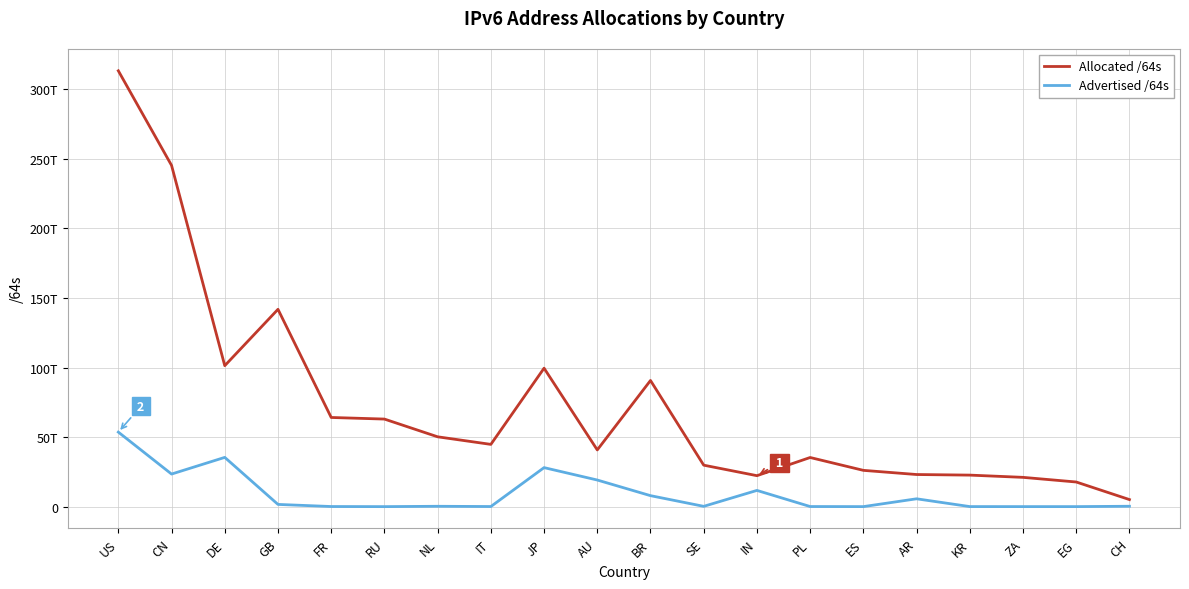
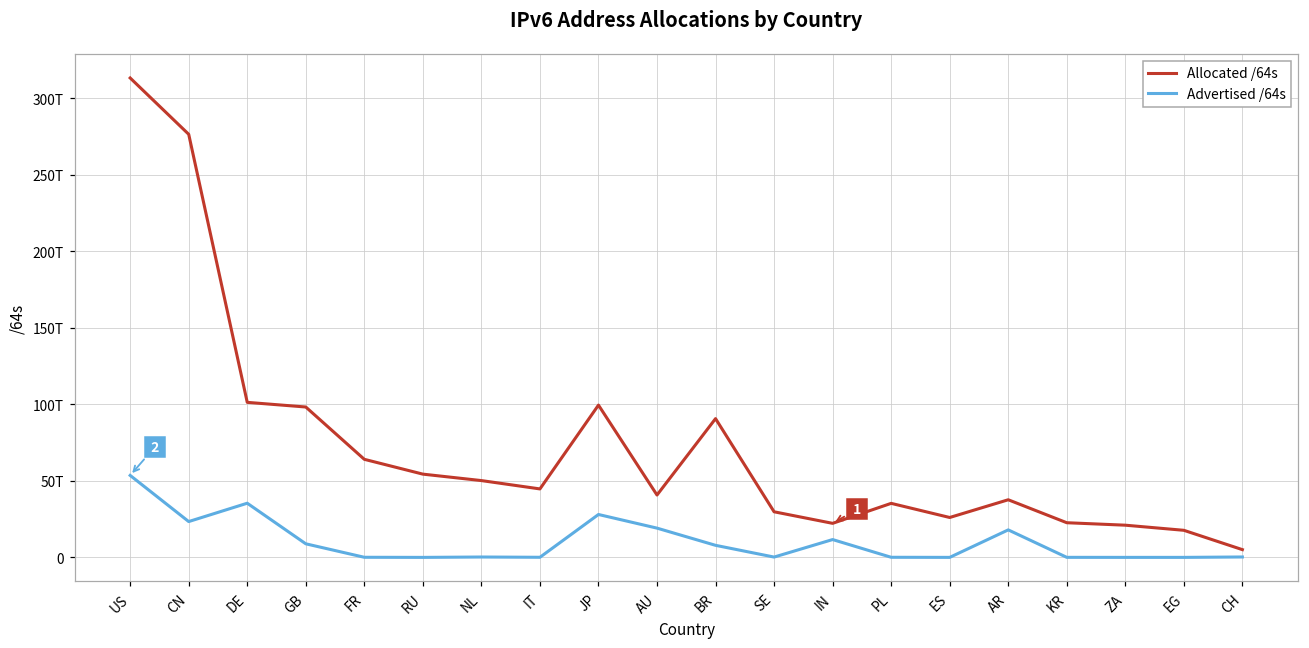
  {
    "Allocated /64s": {
      "US": "313T",
-     "CN": "245T",
+     "CN": "277T",
      "DE": "101T",
-     "GB": "142T",
+     "GB": "98T",
      "FR": "64T",
-     "RU": "63T",
+     "RU": "54T",
      "NL": "50T",
      "IT": "45T",
      "JP": "100T",
      "AU": "41T",
      "BR": "91T",
      "SE": "30T",
      "PL": "35T",
      "ES": "26T",
-     "AR": "23T",
+     "AR": "38T",
      "KR": "23T",
      "ZA": "21T",
      "EG": "18T",
      "CH": "5T"
    },
    "Advertised /64s": {
      "US": "54T",
      "CN": "23T",
      "DE": "35T",
-     "GB": "2T",
+     "GB": "9T",
      "FR": "0T",
      "RU": "0T",
      "NL": "0T",
      "IT": "0T",
      "JP": "28T",
      "AU": "19T",
      "BR": "8T",
      "SE": "0T",
      "IN": "12T",
      "PL": "0T",
      "ES": "0T",
-     "AR": "6T",
+     "AR": "18T",
      "KR": "0T",
      "ZA": "0T",
      "EG": "0T",
      "CH": "0T"
    }
  }
